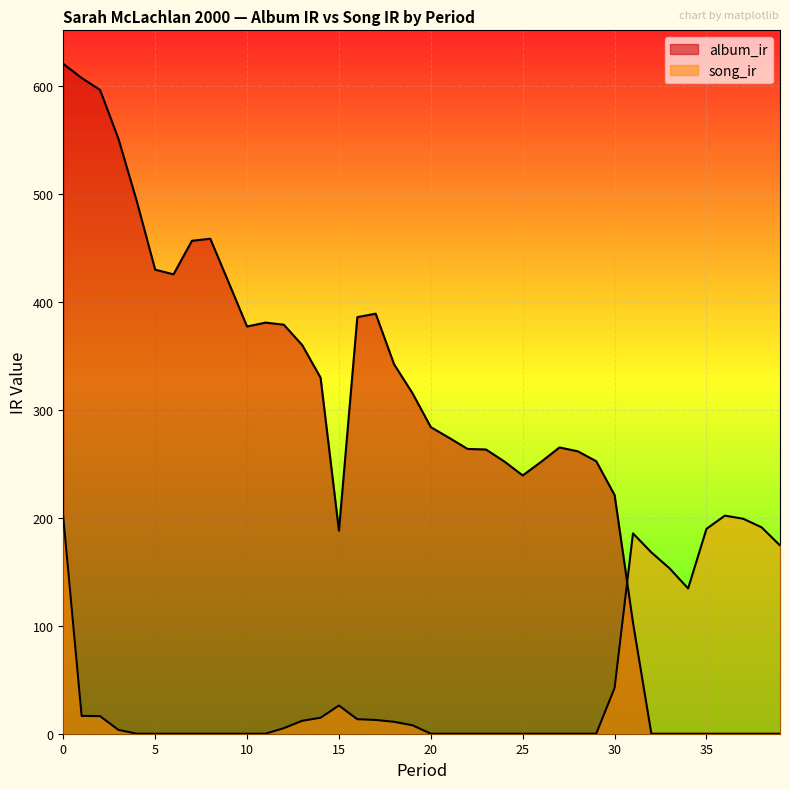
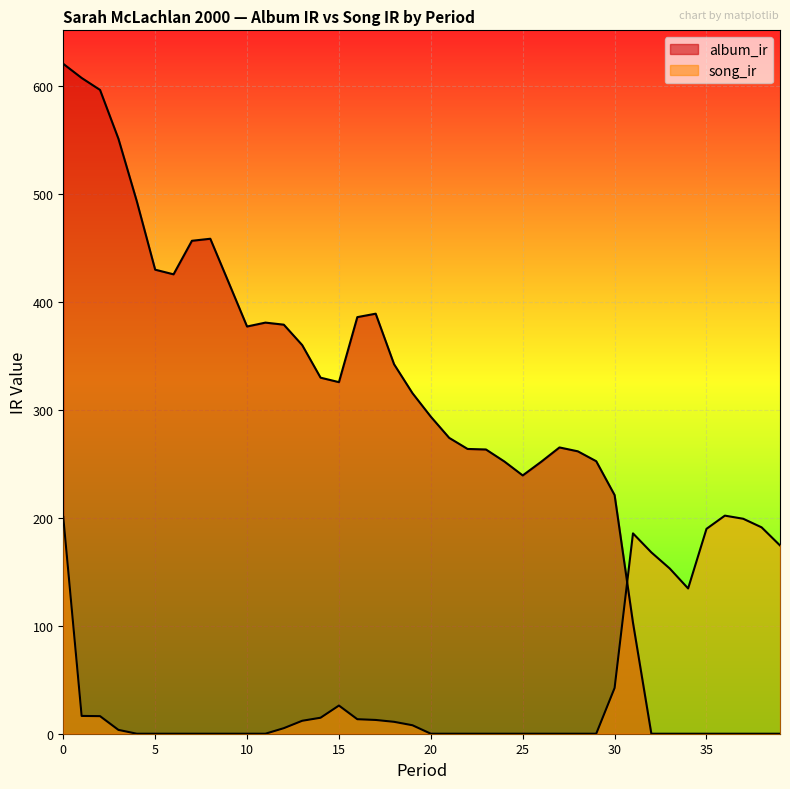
  {
    "album_ir": {
      "0": 621,
      "5": 430,
      "10": 377,
-     "15": 188,
-     "20": 284,
+     "15": 326,
+     "20": 294,
      "25": 239,
      "30": 221,
      "35": 0
    },
    "song_ir": {
      "0": 201,
      "5": 0,
      "10": 0,
      "15": 26,
      "20": 0,
      "25": 0,
      "30": 42,
      "35": 190
    }
  }
